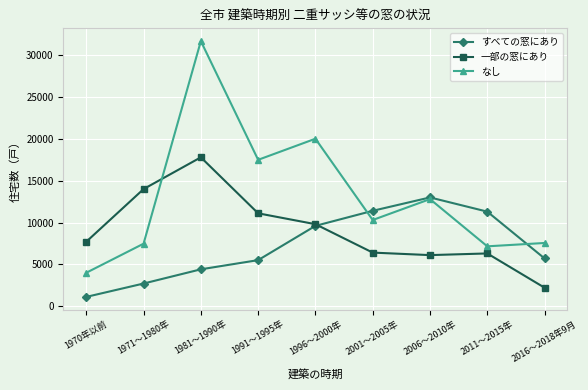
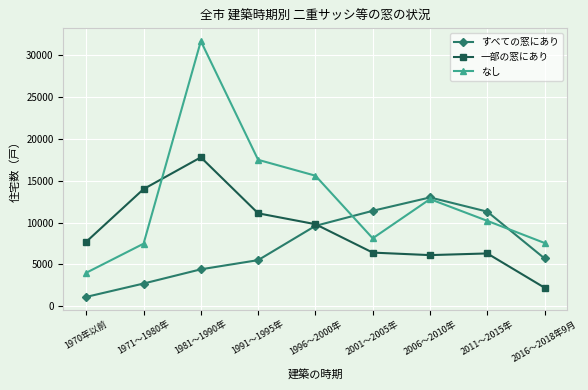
  {
    "なし": {
      "1970年以前": 4000,
      "1971～1980年": 7000,
      "1981～1990年": 32000,
      "1991～1995年": 18000,
-     "1996～2000年": 20000,
-     "2001～2005年": 10000,
-     "2011～2015年": 7000,
+     "1996～2000年": 16000,
+     "2001～2005年": 8000,
+     "2011～2015年": 10000,
      "2016～2018年9月": 8000
    }
  }
